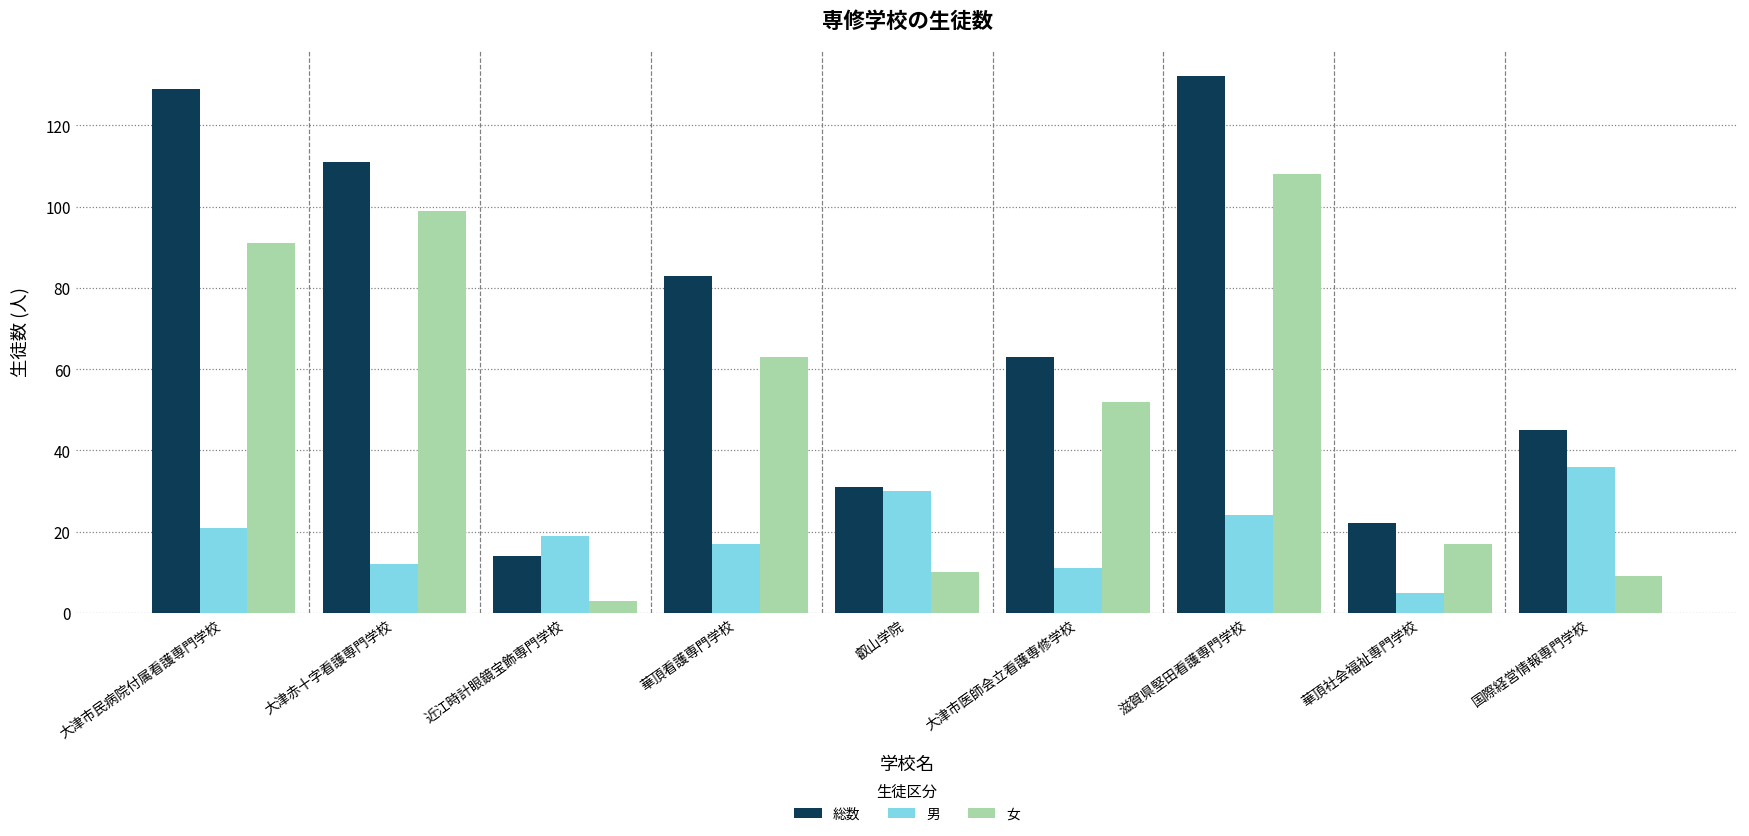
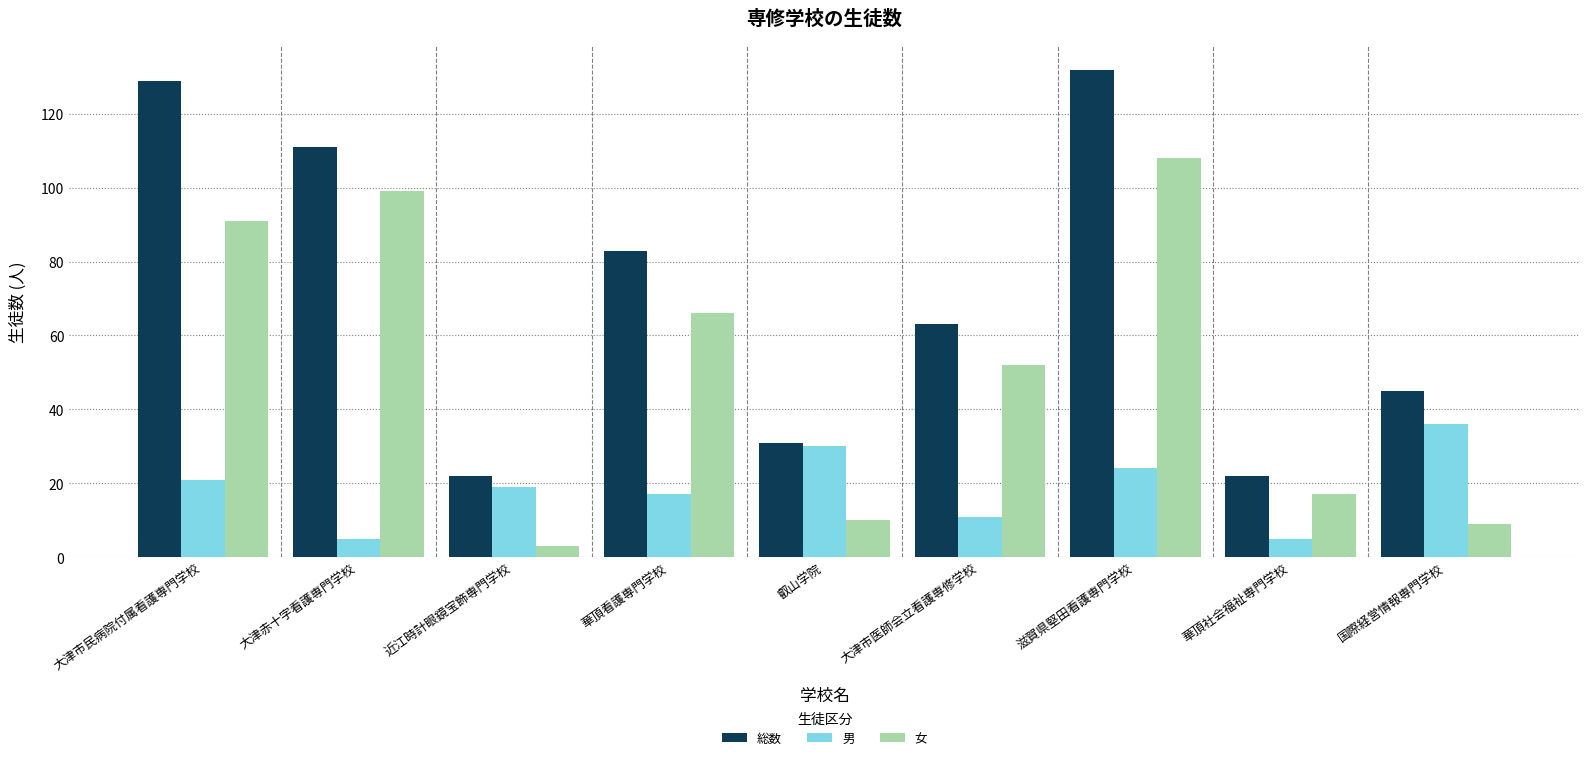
  {
    "総数": {
      "大津市民病院付属看護専門学校": 129,
      "大津赤十字看護専門学校": 111,
-     "近江時計眼鏡宝飾専門学校": 14,
+     "近江時計眼鏡宝飾専門学校": 22,
      "華頂看護専門学校": 83,
      "叡山学院": 31,
      "大津市医師会立看護専修学校": 63,
      "滋賀県堅田看護専門学校": 132,
      "華頂社会福祉専門学校": 22,
      "国際経営情報専門学校": 45
    },
    "男": {
      "大津市民病院付属看護専門学校": 21,
-     "大津赤十字看護専門学校": 12,
+     "大津赤十字看護専門学校": 5,
      "近江時計眼鏡宝飾専門学校": 19,
      "華頂看護専門学校": 17,
      "叡山学院": 30,
      "大津市医師会立看護専修学校": 11,
      "滋賀県堅田看護専門学校": 24,
      "華頂社会福祉専門学校": 5,
      "国際経営情報専門学校": 36
    },
    "女": {
      "大津市民病院付属看護専門学校": 91,
      "大津赤十字看護専門学校": 99,
      "近江時計眼鏡宝飾専門学校": 3,
-     "華頂看護専門学校": 63,
+     "華頂看護専門学校": 66,
      "叡山学院": 10,
      "大津市医師会立看護専修学校": 52,
      "滋賀県堅田看護専門学校": 108,
      "華頂社会福祉専門学校": 17,
      "国際経営情報専門学校": 9
    }
  }
